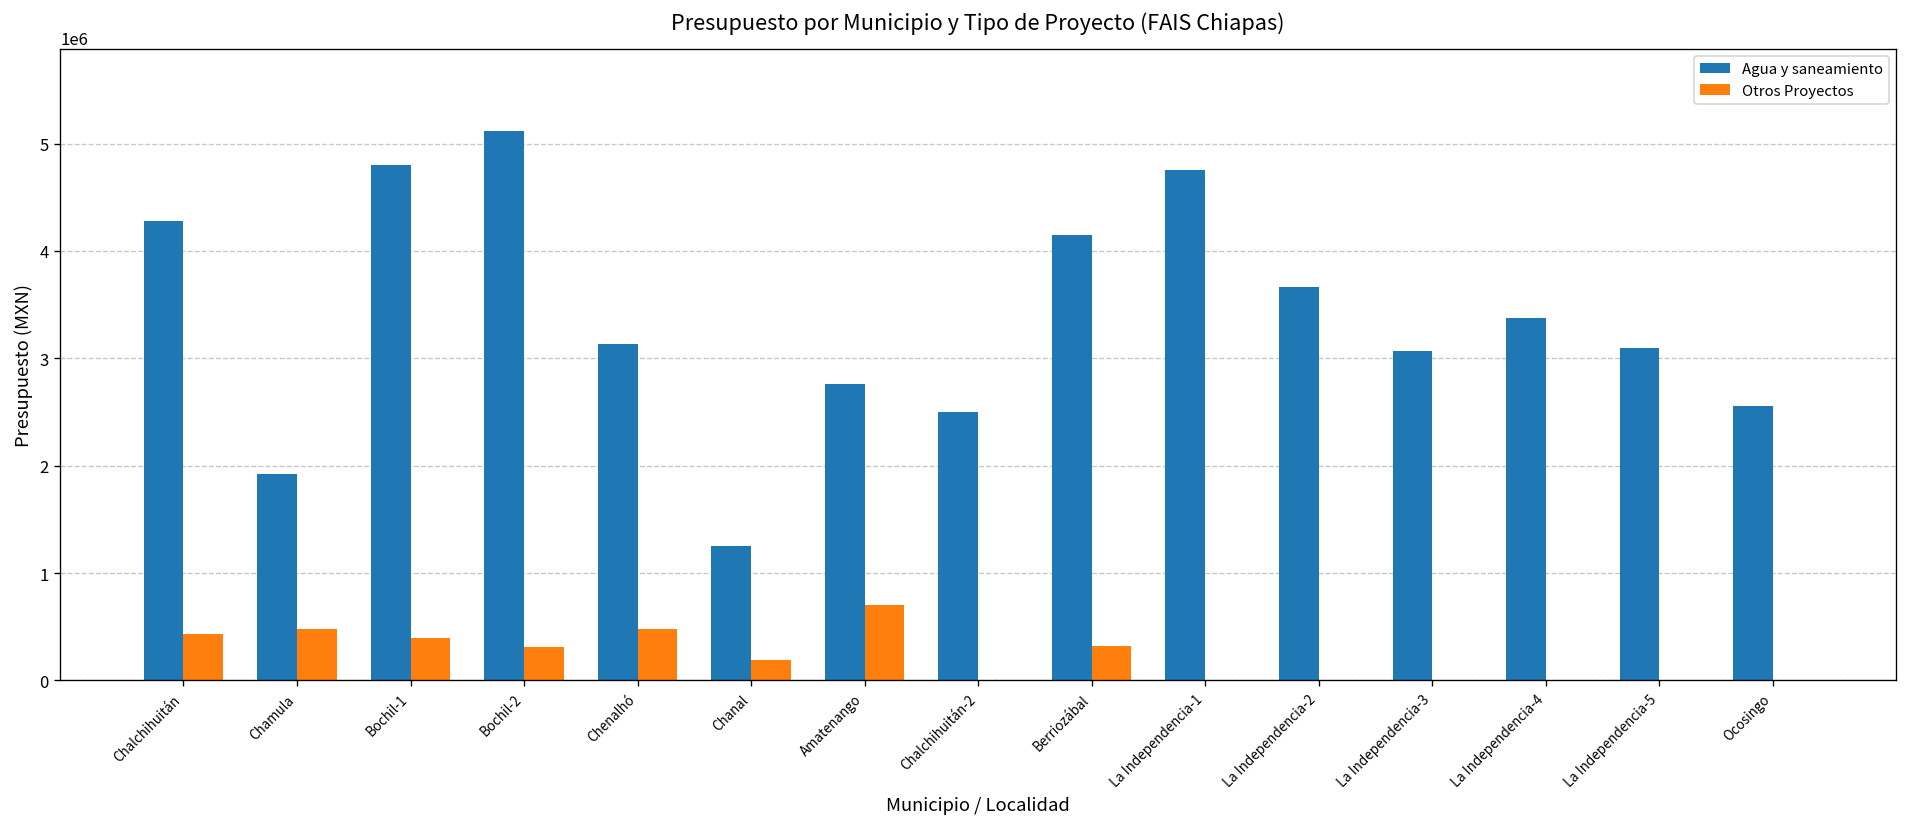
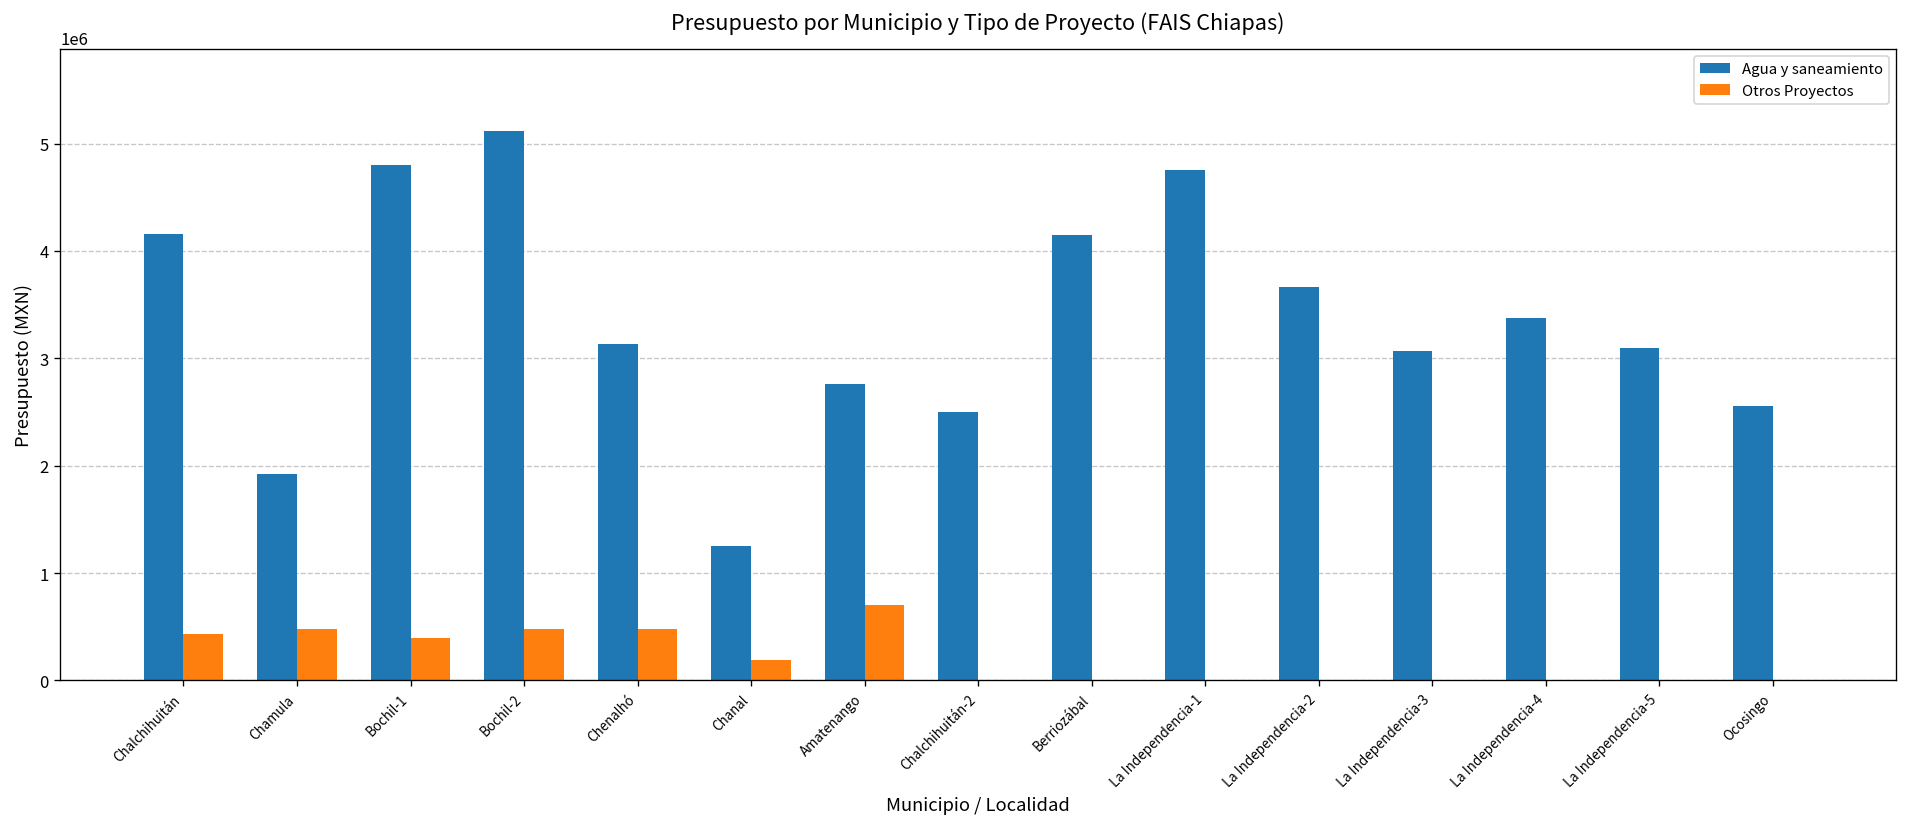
  {
    "Agua y saneamiento": {
-     "Chalchihuitán": 4300000,
+     "Chalchihuitán": 4200000,
      "Chamula": 1900000,
      "Bochil-1": 4800000,
      "Bochil-2": 5100000,
      "Chenalhó": 3100000,
      "Chanal": 1300000,
      "Amatenango": 2800000,
      "Chalchihuitán-2": 2500000,
      "Berriozábal": 4200000,
      "La Independencia-1": 4800000,
      "La Independencia-2": 3700000,
      "La Independencia-3": 3100000,
      "La Independencia-4": 3400000,
      "La Independencia-5": 3100000,
      "Ocosingo": 2600000
    },
    "Otros Proyectos": {
      "Chalchihuitán": 400000,
      "Chamula": 500000,
      "Bochil-1": 400000,
-     "Bochil-2": 300000,
+     "Bochil-2": 500000,
      "Chenalhó": 500000,
      "Chanal": 200000,
      "Amatenango": 700000,
      "Chalchihuitán-2": 0,
-     "Berriozábal": 300000,
+     "Berriozábal": 0,
      "La Independencia-1": 0,
      "La Independencia-2": 0,
      "La Independencia-3": 0,
      "La Independencia-4": 0,
      "La Independencia-5": 0,
      "Ocosingo": 0
    }
  }
